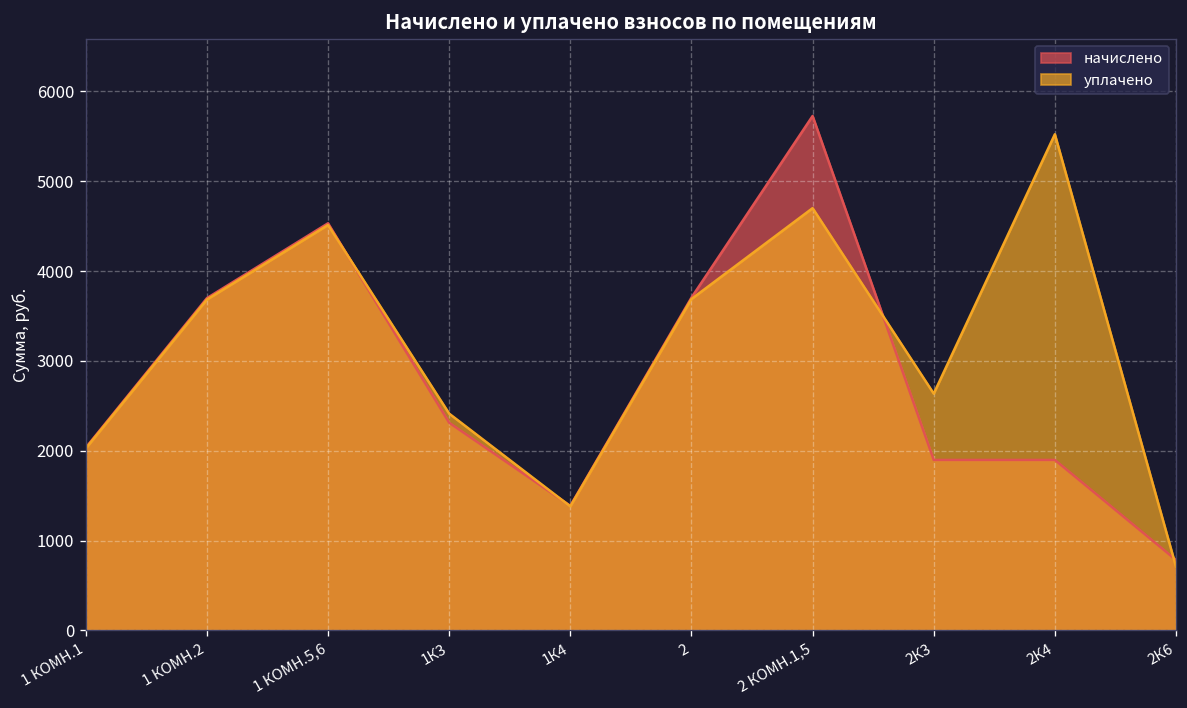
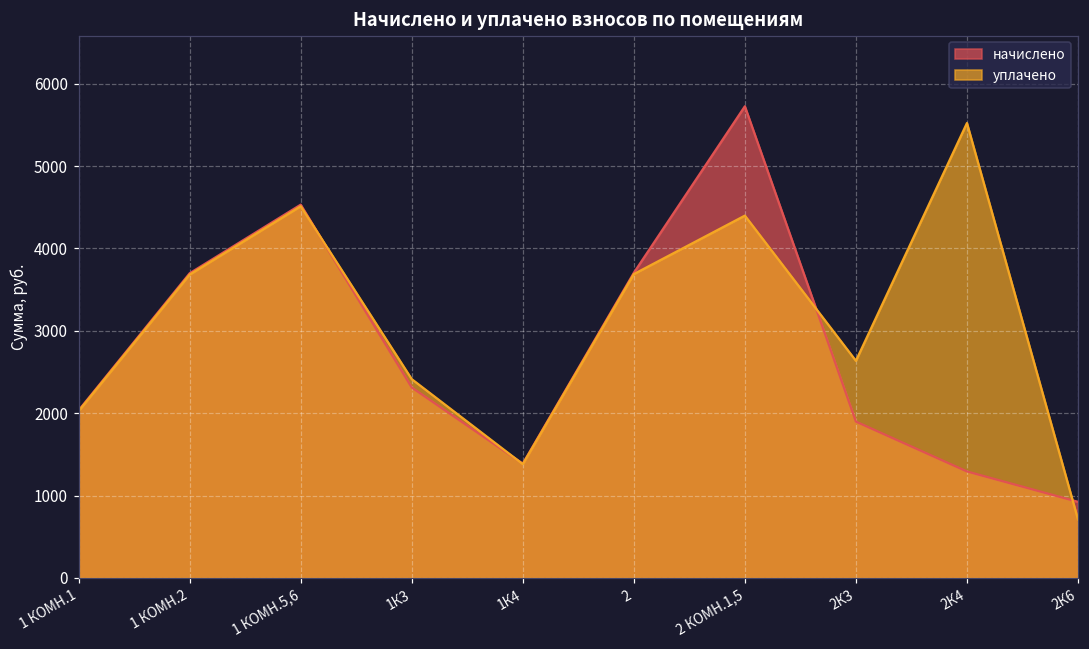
  {
    "начислено": {
      "1К3": 2300,
      "2 КОМН.1,5": 5700,
      "2К3": 1900,
-     "2К4": 1900,
-     "2К6": 800
+     "2К4": 1300,
+     "2К6": 900
    },
    "уплачено": {
      "1К3": 2400,
-     "2 КОМН.1,5": 4700,
+     "2 КОМН.1,5": 4400,
      "2К3": 2600,
      "2К4": 5500,
      "2К6": 700
    }
  }
